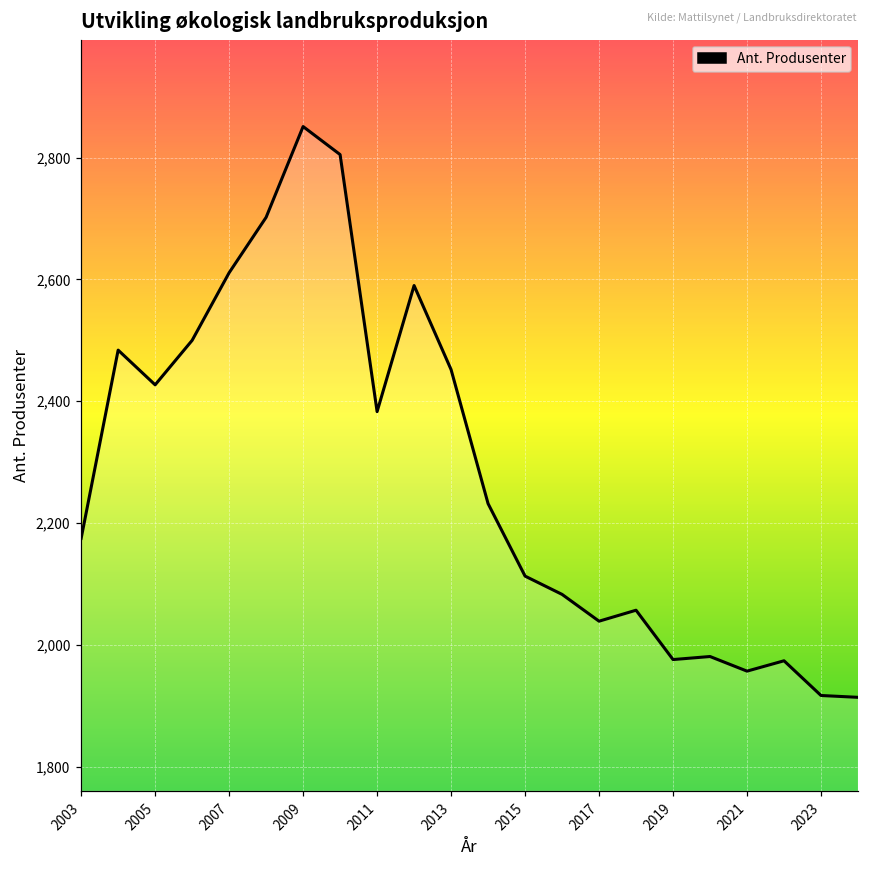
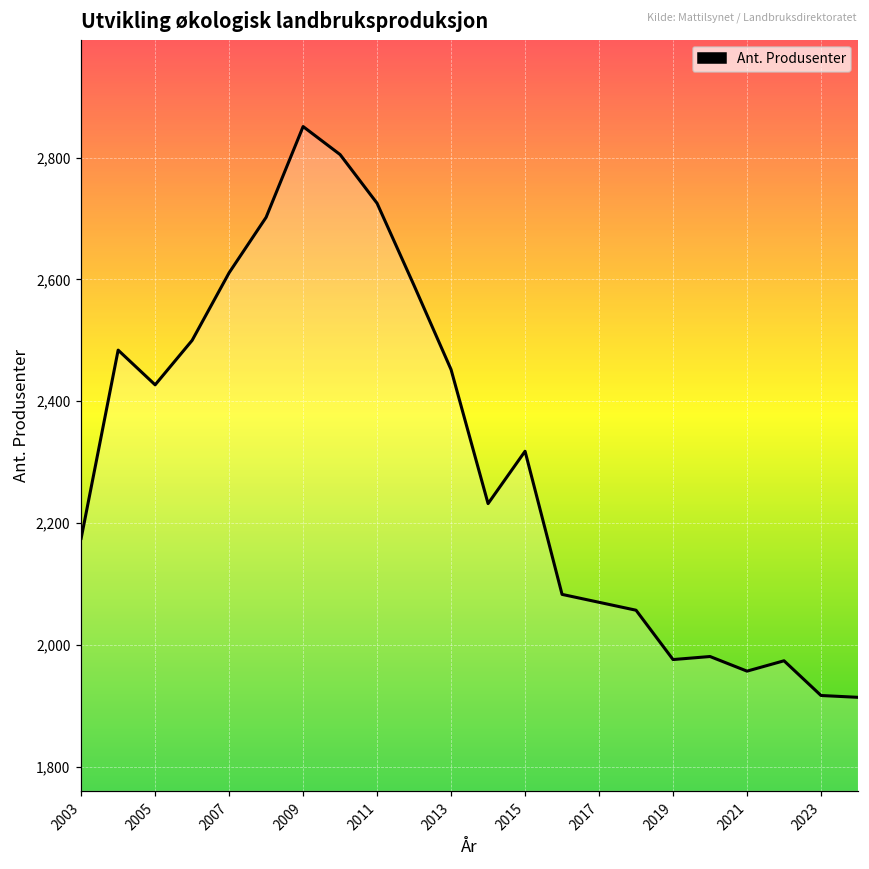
  {
    "2003": "2,180",
    "2005": "2,430",
    "2007": "2,610",
    "2009": "2,850",
-   "2011": "2,380",
+   "2011": "2,730",
    "2013": "2,450",
-   "2015": "2,110",
-   "2017": "2,040",
+   "2015": "2,320",
+   "2017": "2,070",
    "2019": "1,980",
    "2021": "1,960",
    "2023": "1,920"
  }
